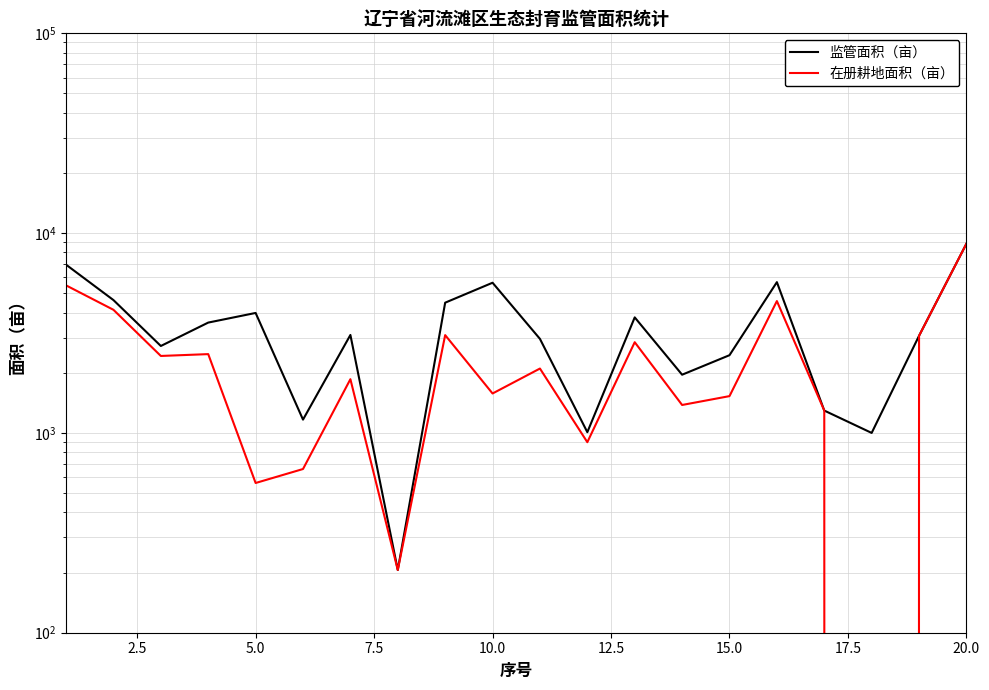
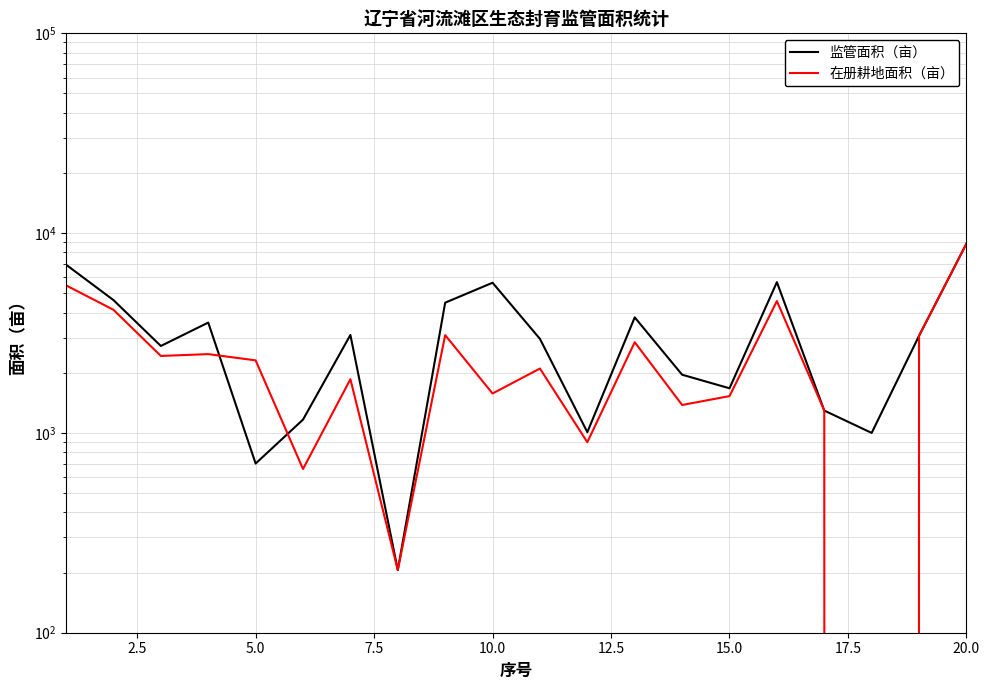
  {
    "监管面积（亩）": {
-     "5.0": 4000,
+     "5.0": 700,
      "10.0": 5600,
-     "15.0": 2400
+     "15.0": 1700
    },
    "在册耕地面积（亩）": {
-     "5.0": 560,
+     "5.0": 2300,
      "10.0": 1600,
      "15.0": 1500
    }
  }
